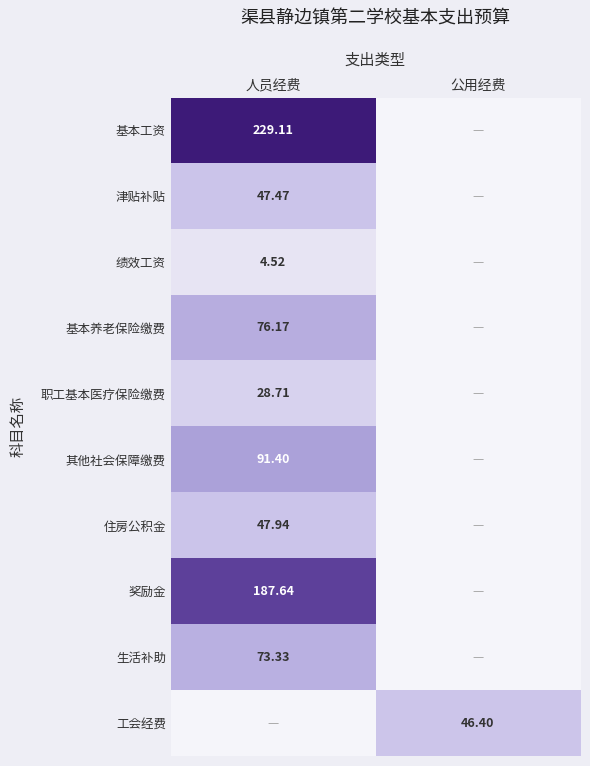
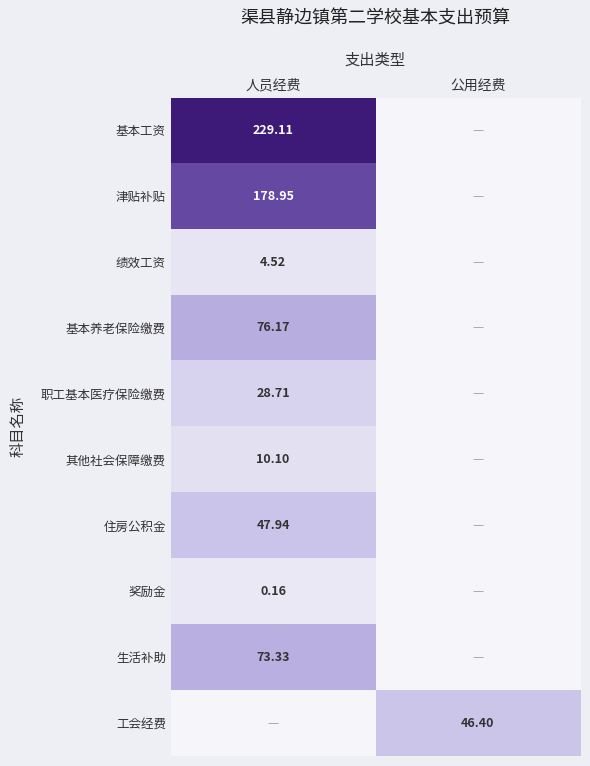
  {
    "基本工资": {
      "人员经费": 229.11
    },
    "津贴补贴": {
-     "人员经费": 47.47
+     "人员经费": 178.95
    },
    "绩效工资": {
      "人员经费": 4.52
    },
    "基本养老保险缴费": {
      "人员经费": 76.17
    },
    "职工基本医疗保险缴费": {
      "人员经费": 28.71
    },
    "其他社会保障缴费": {
-     "人员经费": 91.40
+     "人员经费": 10.10
    },
    "住房公积金": {
      "人员经费": 47.94
    },
    "奖励金": {
-     "人员经费": 187.64
+     "人员经费": 0.16
    },
    "生活补助": {
      "人员经费": 73.33
    },
    "工会经费": {
      "公用经费": 46.40
    }
  }
